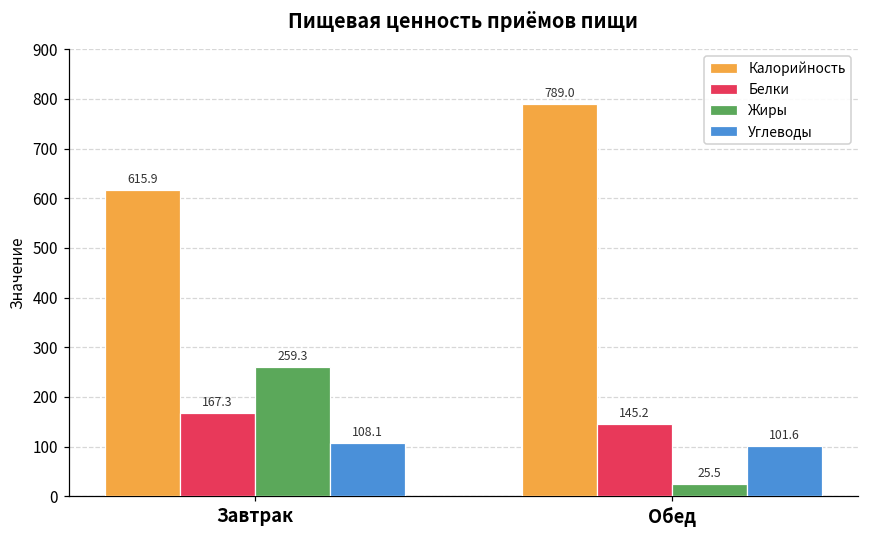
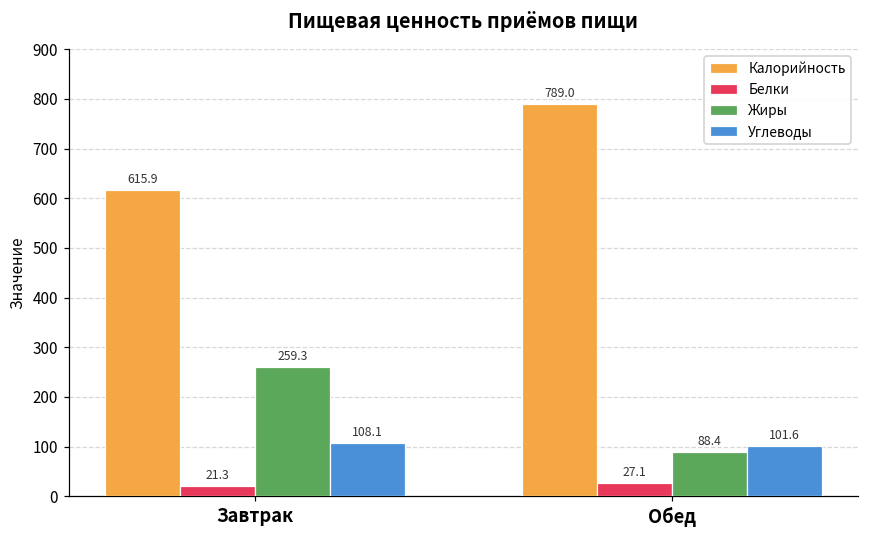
  {
    "Калорийность": {
      "Завтрак": 615.9,
      "Обед": 789.0
    },
    "Белки": {
-     "Завтрак": 167.3,
-     "Обед": 145.2
+     "Завтрак": 21.3,
+     "Обед": 27.1
    },
    "Жиры": {
      "Завтрак": 259.3,
-     "Обед": 25.5
+     "Обед": 88.4
    },
    "Углеводы": {
      "Завтрак": 108.1,
      "Обед": 101.6
    }
  }
